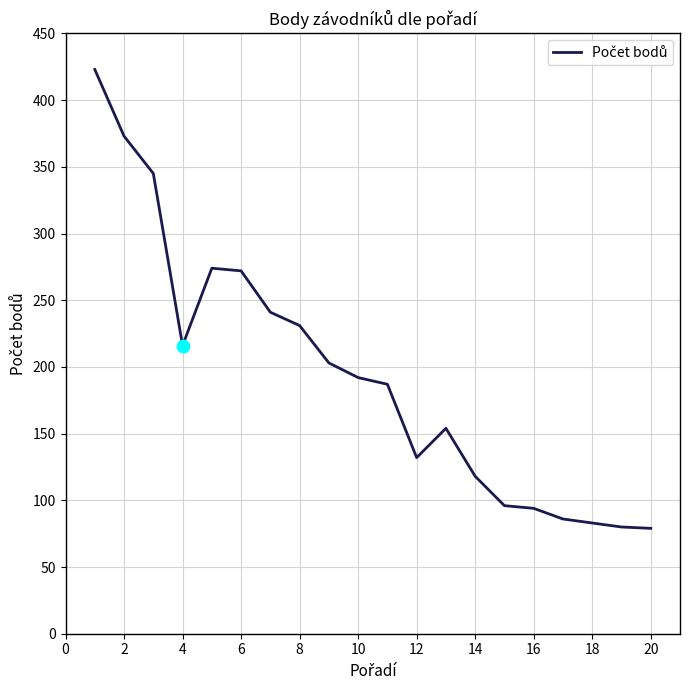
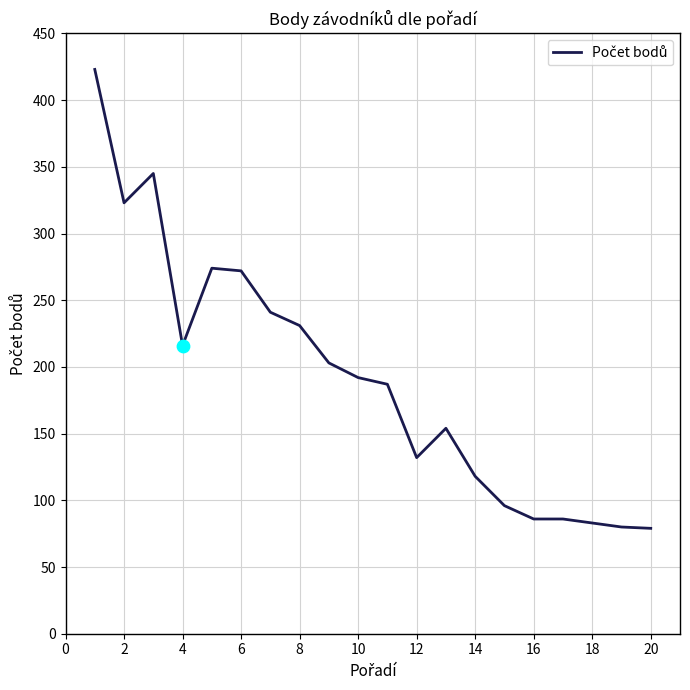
  {
    "Počet bodů": {
-     "2": 373,
+     "2": 323,
      "6": 272,
      "8": 231,
      "10": 192,
      "12": 132,
      "14": 118,
-     "16": 94,
+     "16": 86,
      "18": 83,
      "20": 79
    }
  }
